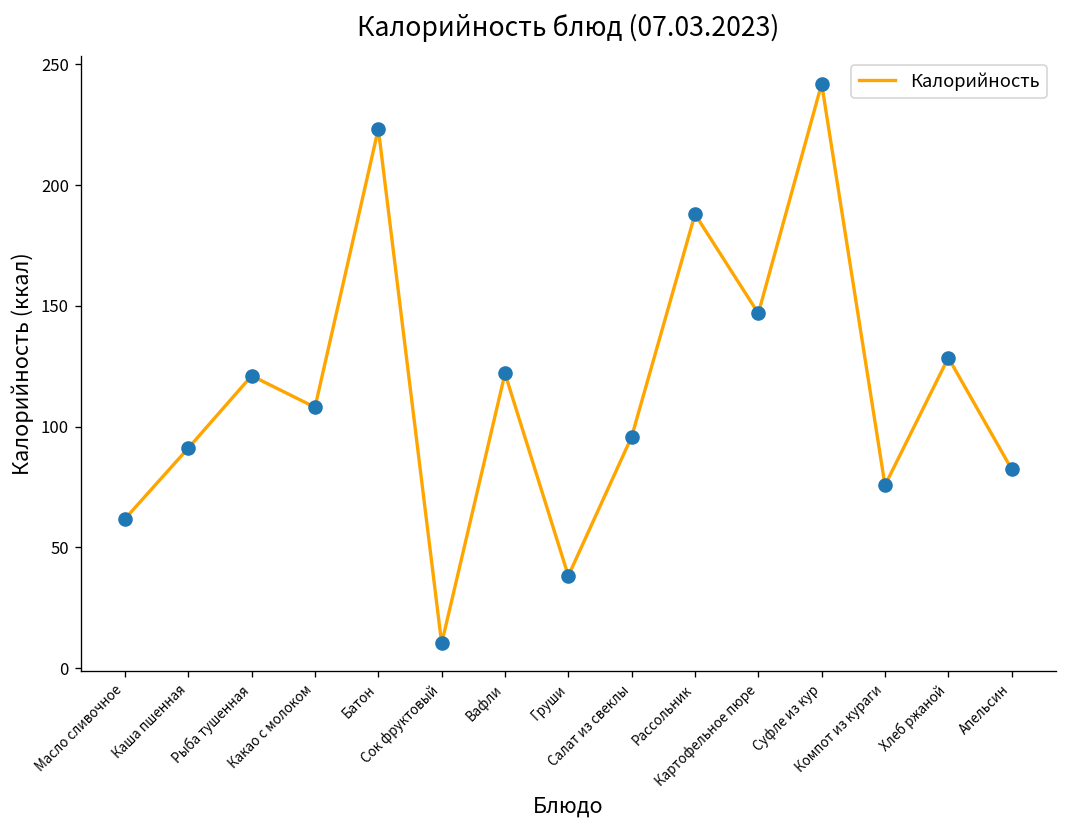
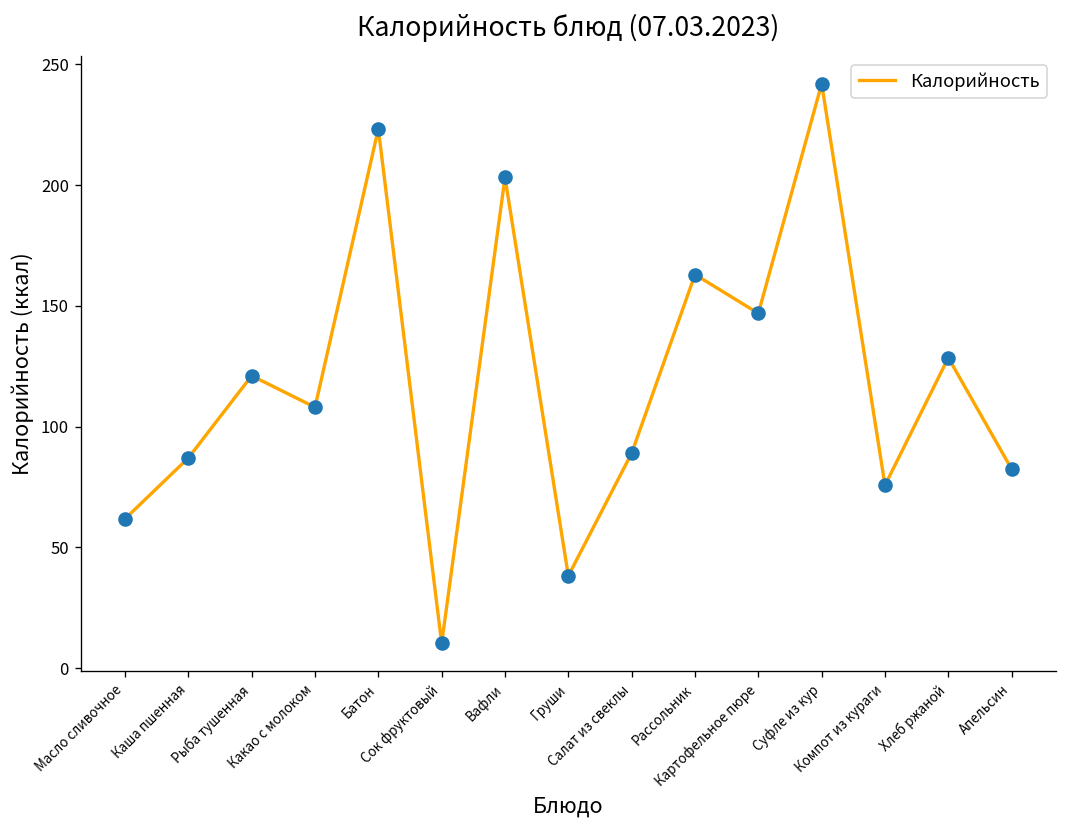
  {
    "Масло сливочное": 62,
-   "Каша пшенная": 91,
+   "Каша пшенная": 87,
    "Рыба тушенная": 121,
    "Какао с молоком": 108,
    "Батон": 223,
    "Сок фруктовый": 10,
-   "Вафли": 122,
+   "Вафли": 203,
    "Груши": 38,
-   "Салат из свеклы": 96,
-   "Рассольник": 188,
+   "Салат из свеклы": 89,
+   "Рассольник": 163,
    "Картофельное пюре": 147,
    "Суфле из кур": 242,
    "Компот из кураги": 76,
    "Хлеб ржаной": 129,
    "Апельсин": 82
  }
